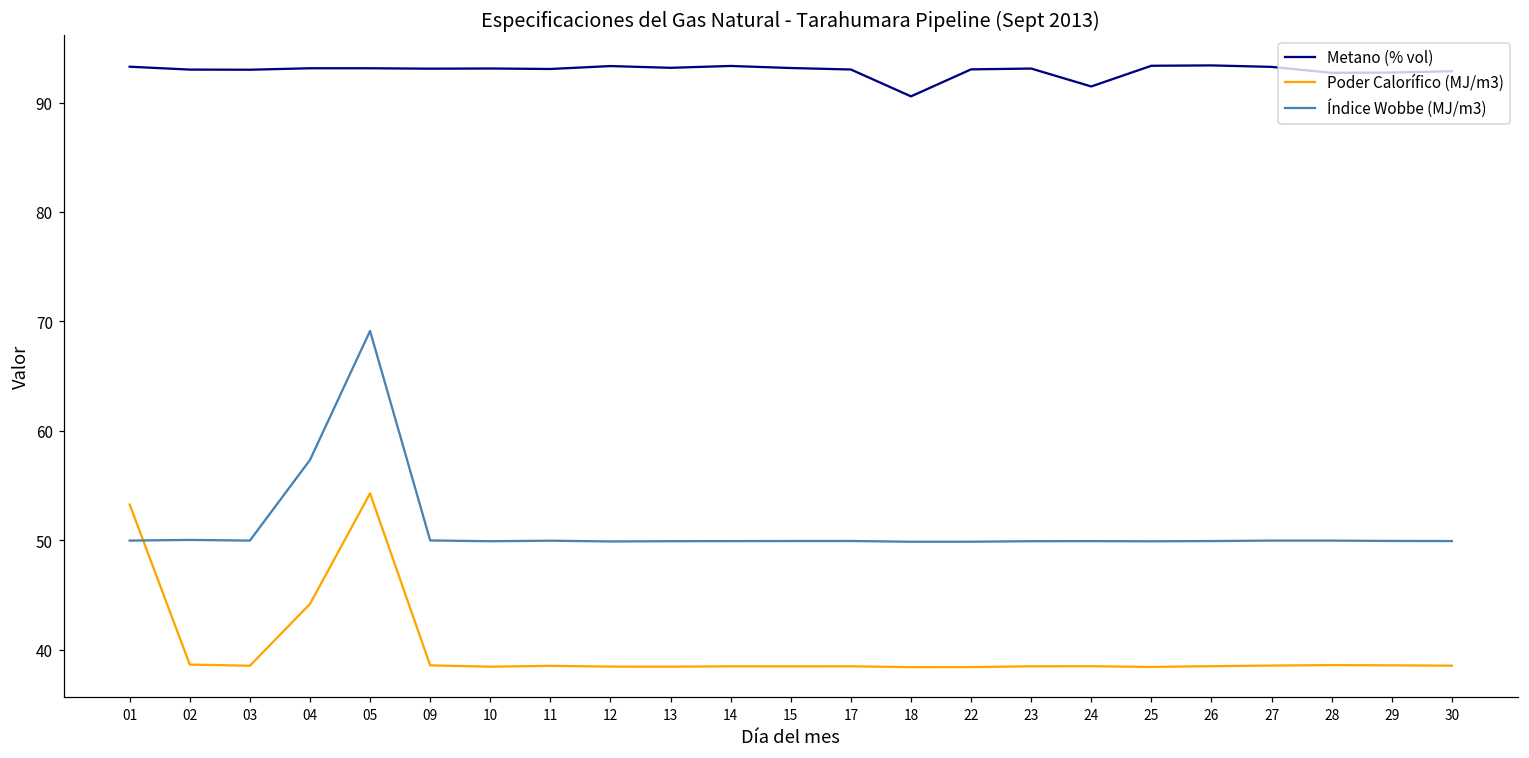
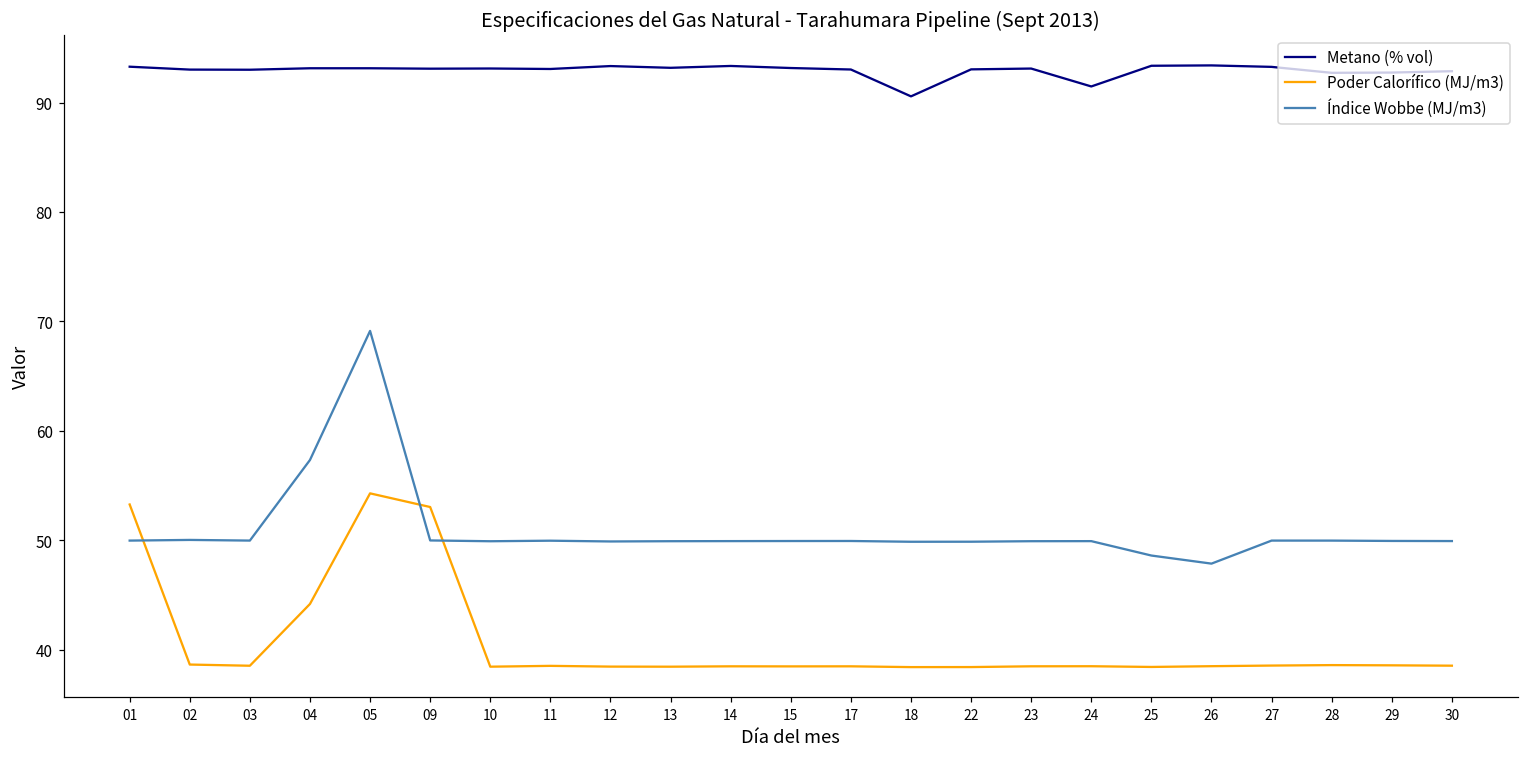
  {
    "Metano (% vol)": {
      "01": 93,
      "02": 93,
      "03": 93,
      "04": 93,
      "05": 93,
      "09": 93,
      "10": 93,
      "11": 93,
      "12": 93,
      "13": 93,
      "14": 93,
      "15": 93,
      "17": 93,
      "18": 91,
      "22": 93,
      "23": 93,
      "24": 91,
      "25": 93,
      "26": 93,
      "27": 93
    },
    "Poder Calorífico (MJ/m3)": {
      "01": 53,
      "02": 39,
      "03": 39,
      "04": 44,
      "05": 54,
-     "09": 39,
+     "09": 53,
      "10": 38,
      "11": 39,
      "12": 38,
      "13": 38,
      "14": 38,
      "15": 38,
      "17": 38,
      "18": 38,
      "22": 38,
      "23": 38,
      "24": 38,
      "25": 38,
      "26": 38,
      "27": 39,
      "28": 39,
      "29": 39,
      "30": 39
    },
    "Índice Wobbe (MJ/m3)": {
      "01": 50,
      "02": 50,
      "03": 50,
      "04": 57,
      "05": 69,
      "09": 50,
      "10": 50,
      "11": 50,
      "12": 50,
      "13": 50,
      "14": 50,
      "15": 50,
      "17": 50,
      "18": 50,
      "22": 50,
      "23": 50,
      "24": 50,
-     "25": 50,
-     "26": 50,
+     "25": 49,
+     "26": 48,
      "27": 50,
      "28": 50,
      "29": 50,
      "30": 50
    }
  }
